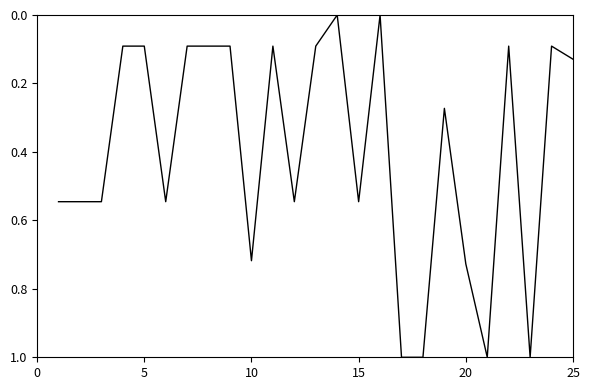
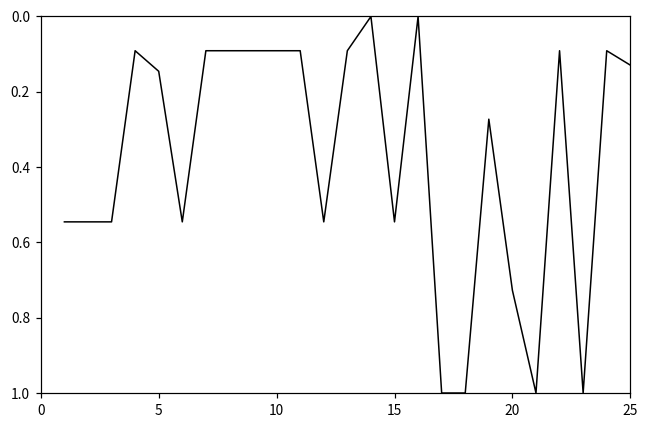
  {
-   "5": 0.09,
-   "10": 0.72,
+   "5": 0.15,
+   "10": 0.09,
    "15": 0.55,
    "20": 0.73,
    "25": 0.13
  }
